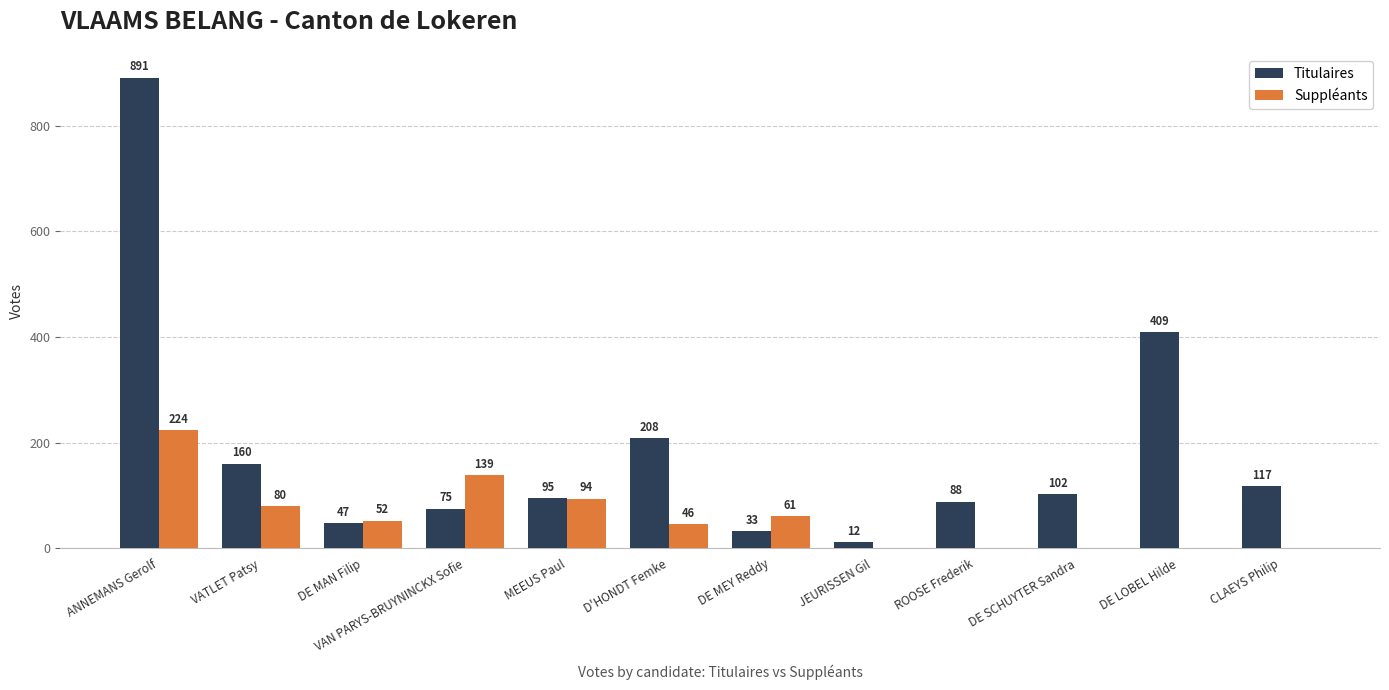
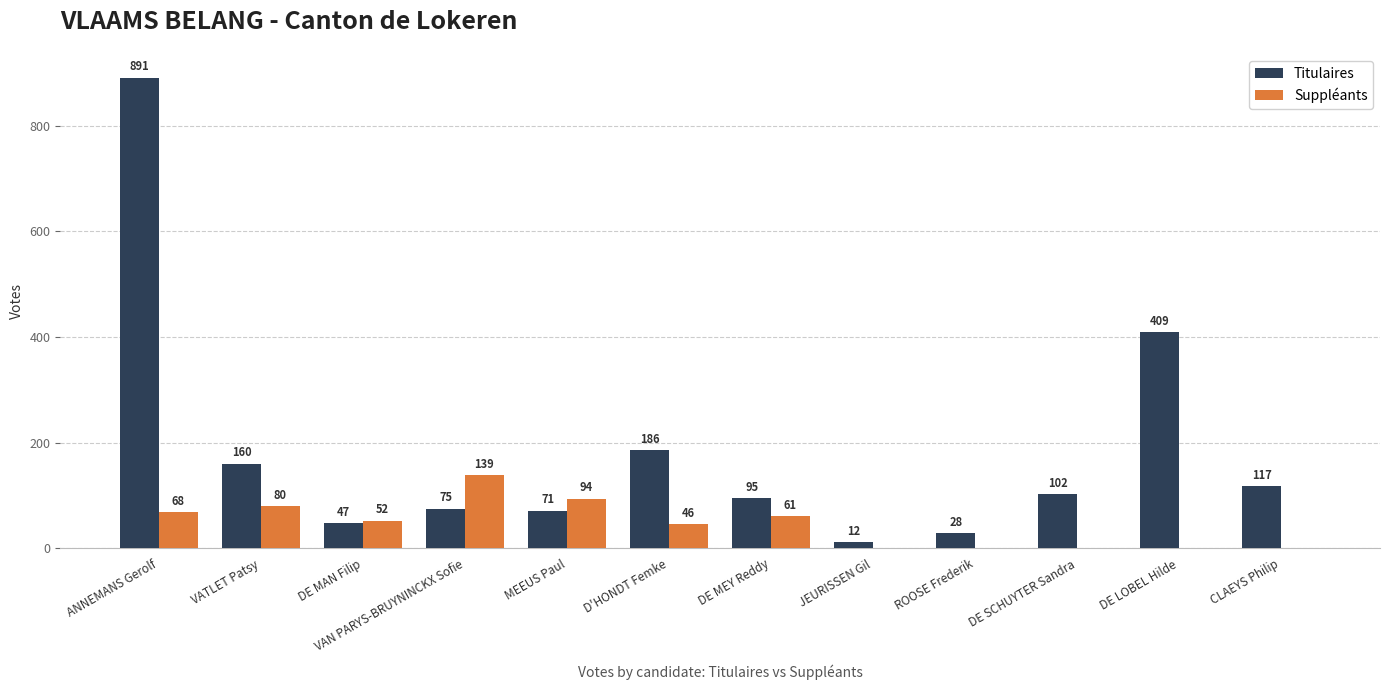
  {
    "Titulaires": {
      "ANNEMANS Gerolf": 891,
      "VATLET Patsy": 160,
      "DE MAN Filip": 47,
      "VAN PARYS-BRUYNINCKX Sofie": 75,
-     "MEEUS Paul": 95,
-     "D'HONDT Femke": 208,
-     "DE MEY Reddy": 33,
+     "MEEUS Paul": 71,
+     "D'HONDT Femke": 186,
+     "DE MEY Reddy": 95,
      "JEURISSEN Gil": 12,
-     "ROOSE Frederik": 88,
+     "ROOSE Frederik": 28,
      "DE SCHUYTER Sandra": 102,
      "DE LOBEL Hilde": 409,
      "CLAEYS Philip": 117
    },
    "Suppléants": {
-     "ANNEMANS Gerolf": 224,
+     "ANNEMANS Gerolf": 68,
      "VATLET Patsy": 80,
      "DE MAN Filip": 52,
      "VAN PARYS-BRUYNINCKX Sofie": 139,
      "MEEUS Paul": 94,
      "D'HONDT Femke": 46,
      "DE MEY Reddy": 61
    }
  }
